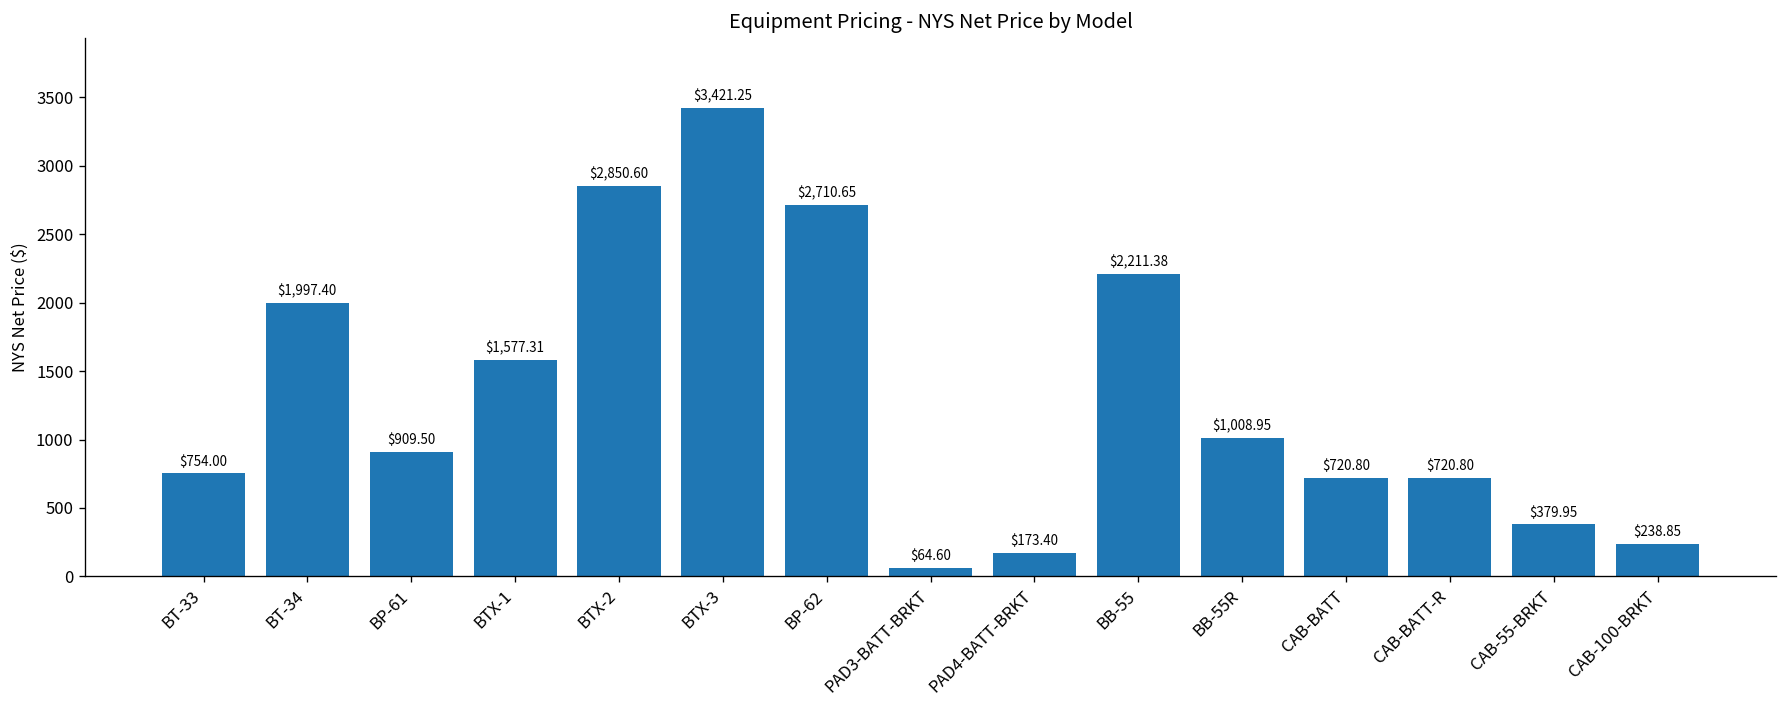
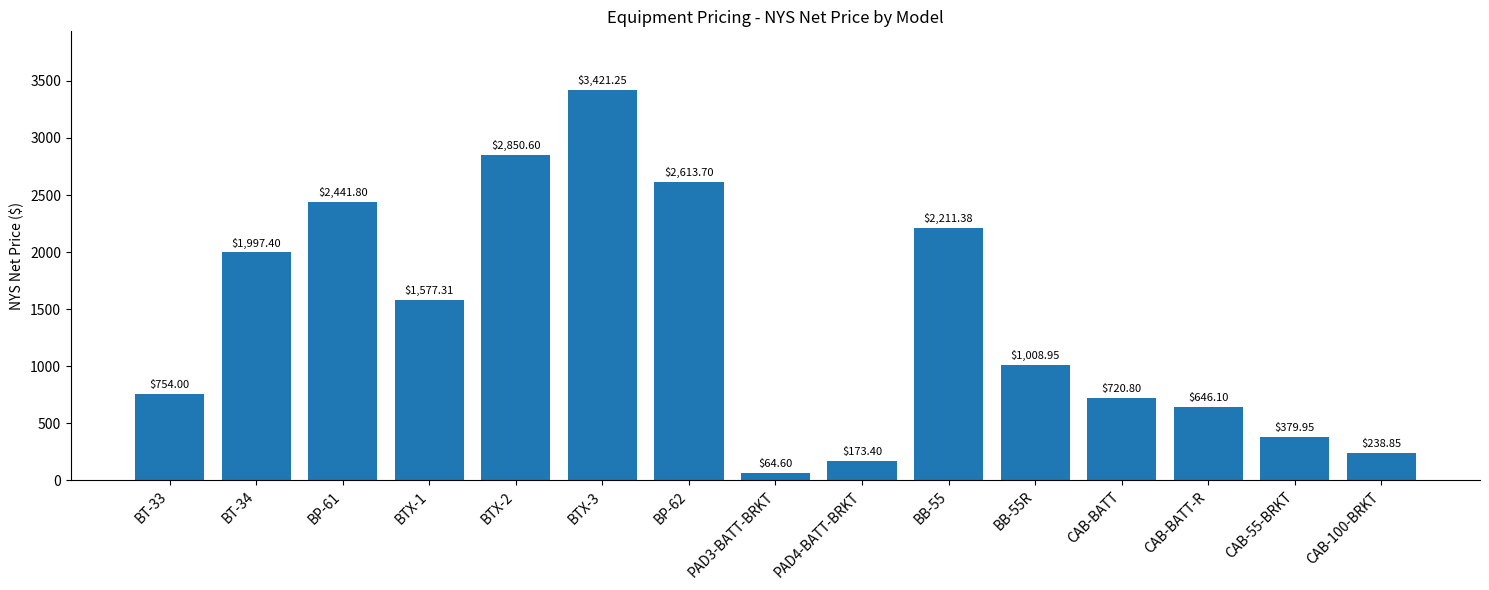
  {
    "BT-33": "$754.00",
    "BT-34": "$1,997.40",
-   "BP-61": "$909.50",
+   "BP-61": "$2,441.80",
    "BTX-1": "$1,577.31",
    "BTX-2": "$2,850.60",
    "BTX-3": "$3,421.25",
-   "BP-62": "$2,710.65",
+   "BP-62": "$2,613.70",
    "PAD3-BATT-BRKT": "$64.60",
    "PAD4-BATT-BRKT": "$173.40",
    "BB-55": "$2,211.38",
    "BB-55R": "$1,008.95",
    "CAB-BATT": "$720.80",
-   "CAB-BATT-R": "$720.80",
+   "CAB-BATT-R": "$646.10",
    "CAB-55-BRKT": "$379.95",
    "CAB-100-BRKT": "$238.85"
  }
